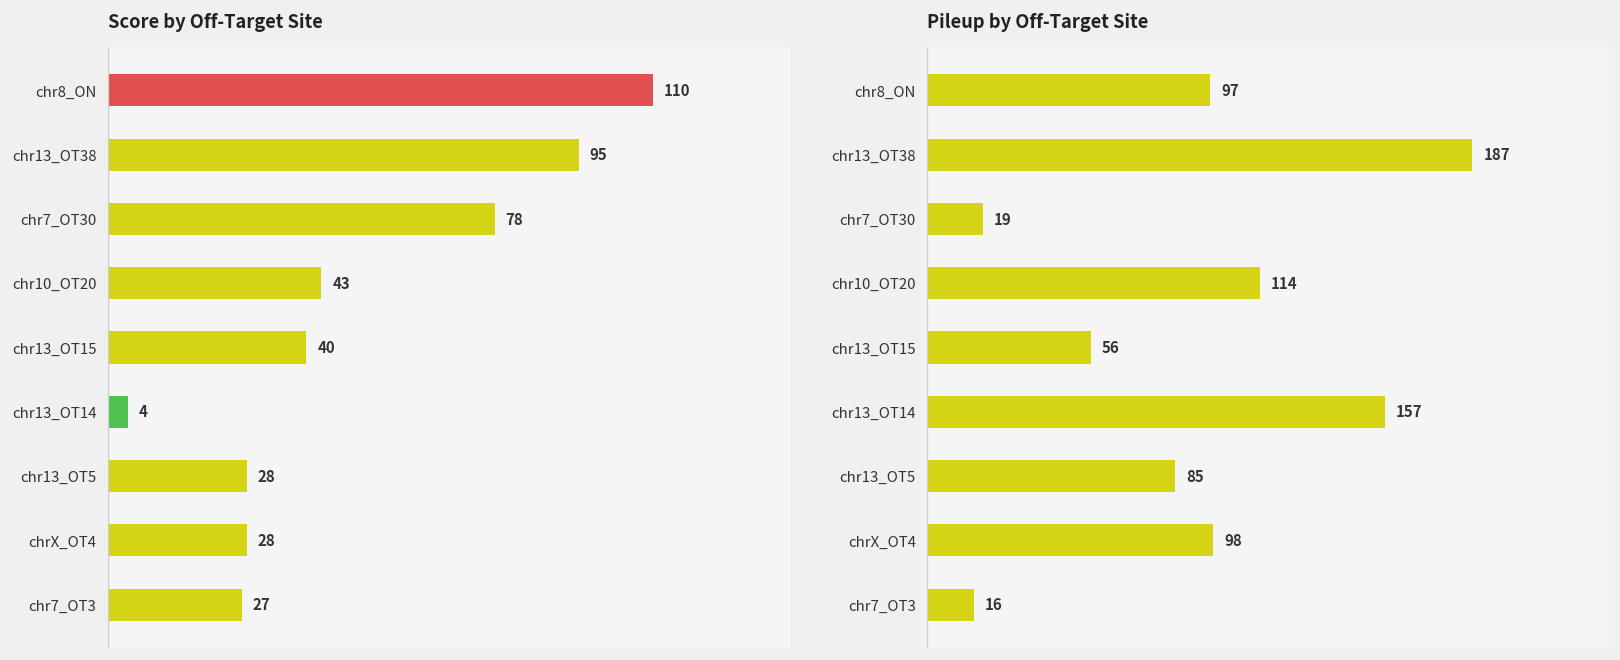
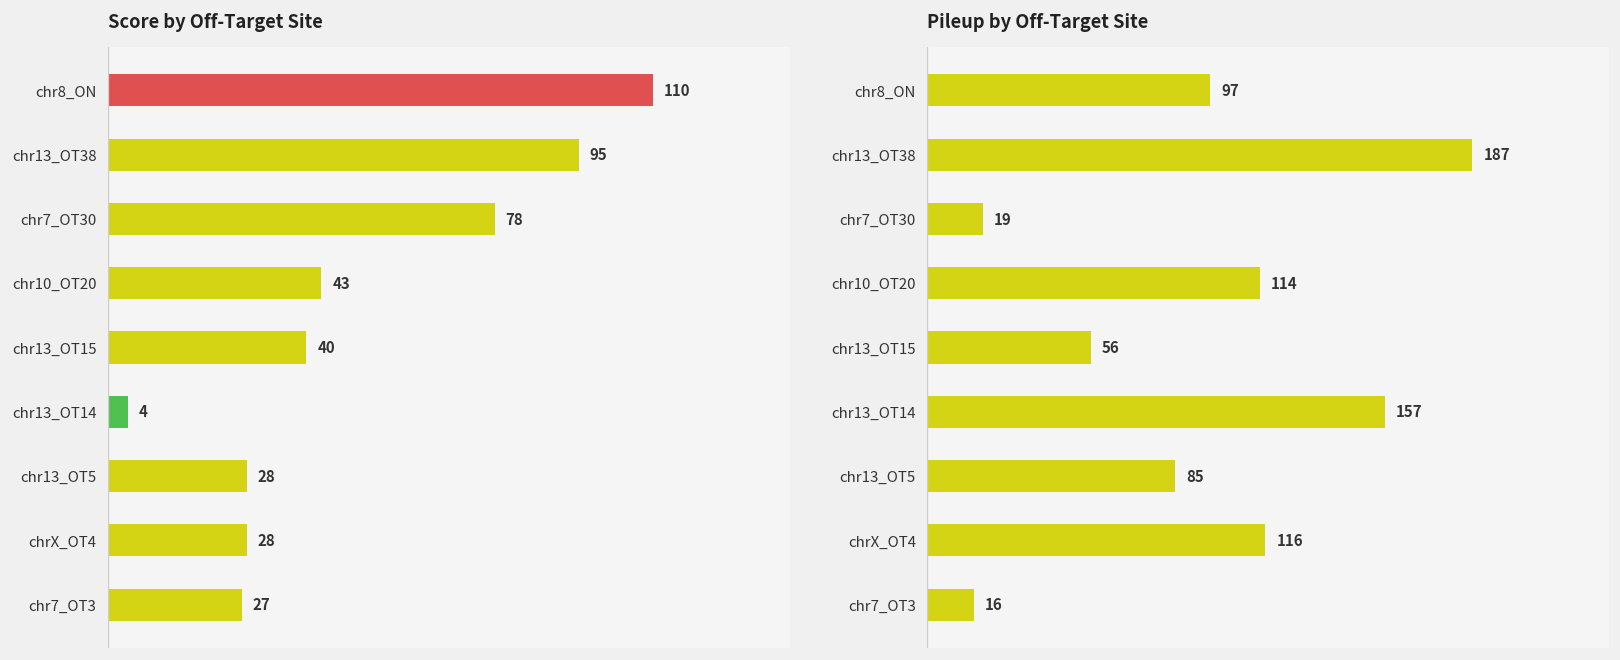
  {
    "Score by Off-Target Site": {
      "chr8_ON": 110,
      "chr13_OT38": 95,
      "chr7_OT30": 78,
      "chr10_OT20": 43,
      "chr13_OT15": 40,
      "chr13_OT14": 4,
      "chr13_OT5": 28,
      "chrX_OT4": 28,
      "chr7_OT3": 27
    },
    "Pileup by Off-Target Site": {
      "chr8_ON": 97,
      "chr13_OT38": 187,
      "chr7_OT30": 19,
      "chr10_OT20": 114,
      "chr13_OT15": 56,
      "chr13_OT14": 157,
      "chr13_OT5": 85,
-     "chrX_OT4": 98,
+     "chrX_OT4": 116,
      "chr7_OT3": 16
    }
  }
